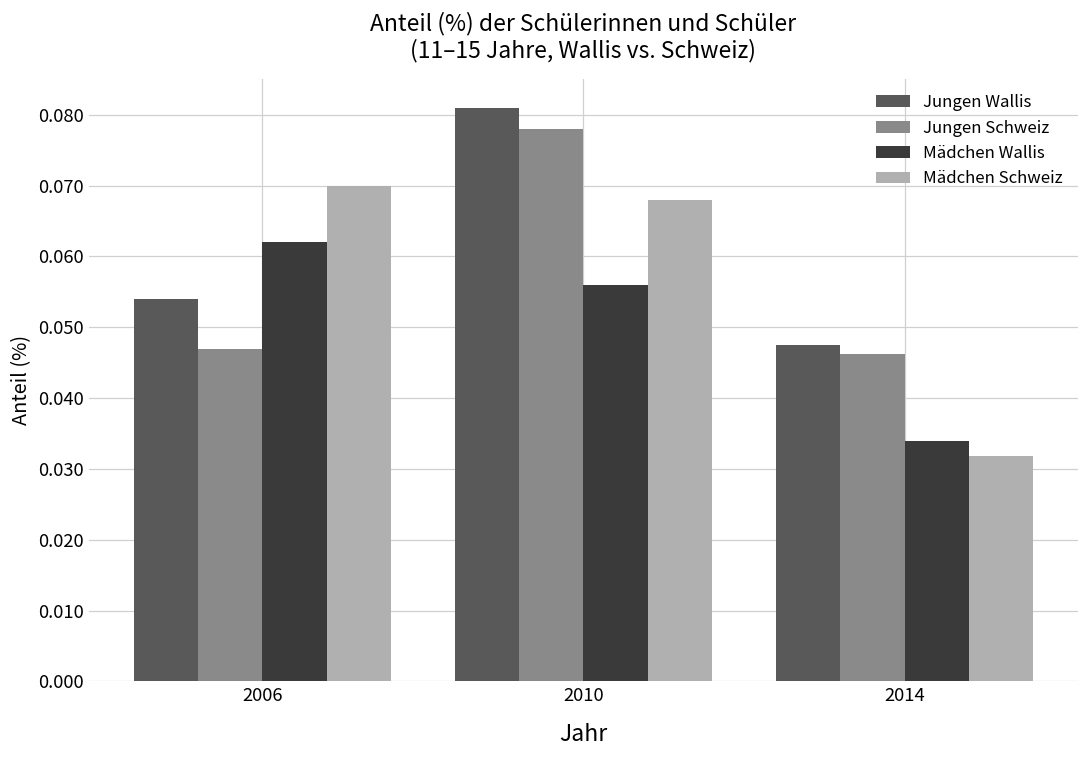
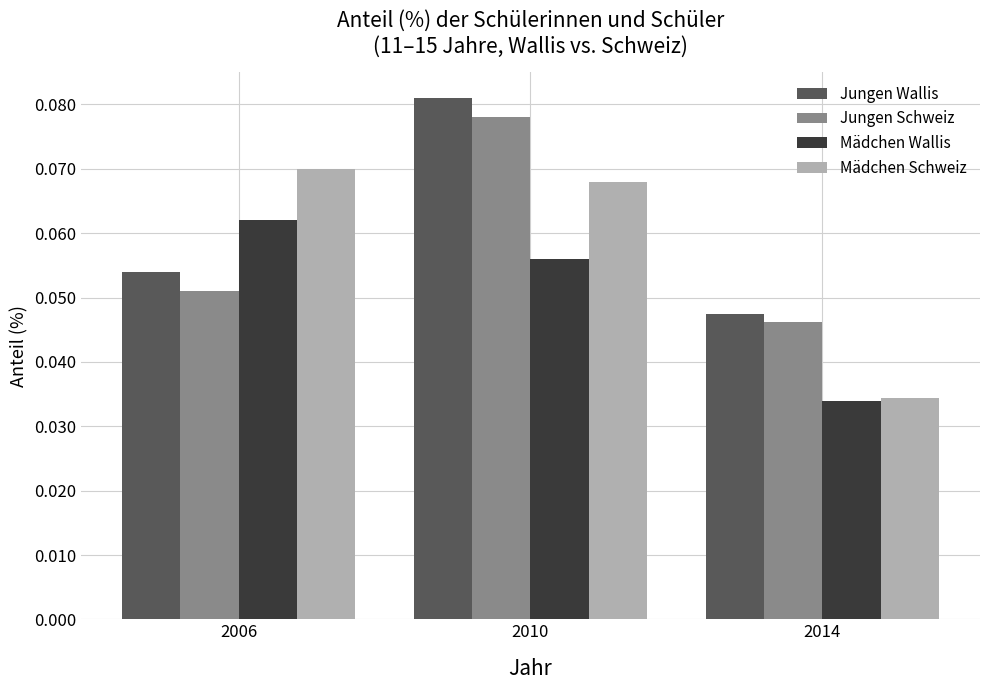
  {
    "Jungen Schweiz": {
-     "2006": 0.047,
+     "2006": 0.051,
      "2010": 0.078,
      "2014": 0.046
    },
    "Mädchen Schweiz": {
      "2006": 0.070,
      "2010": 0.068,
-     "2014": 0.032
+     "2014": 0.034
    }
  }
